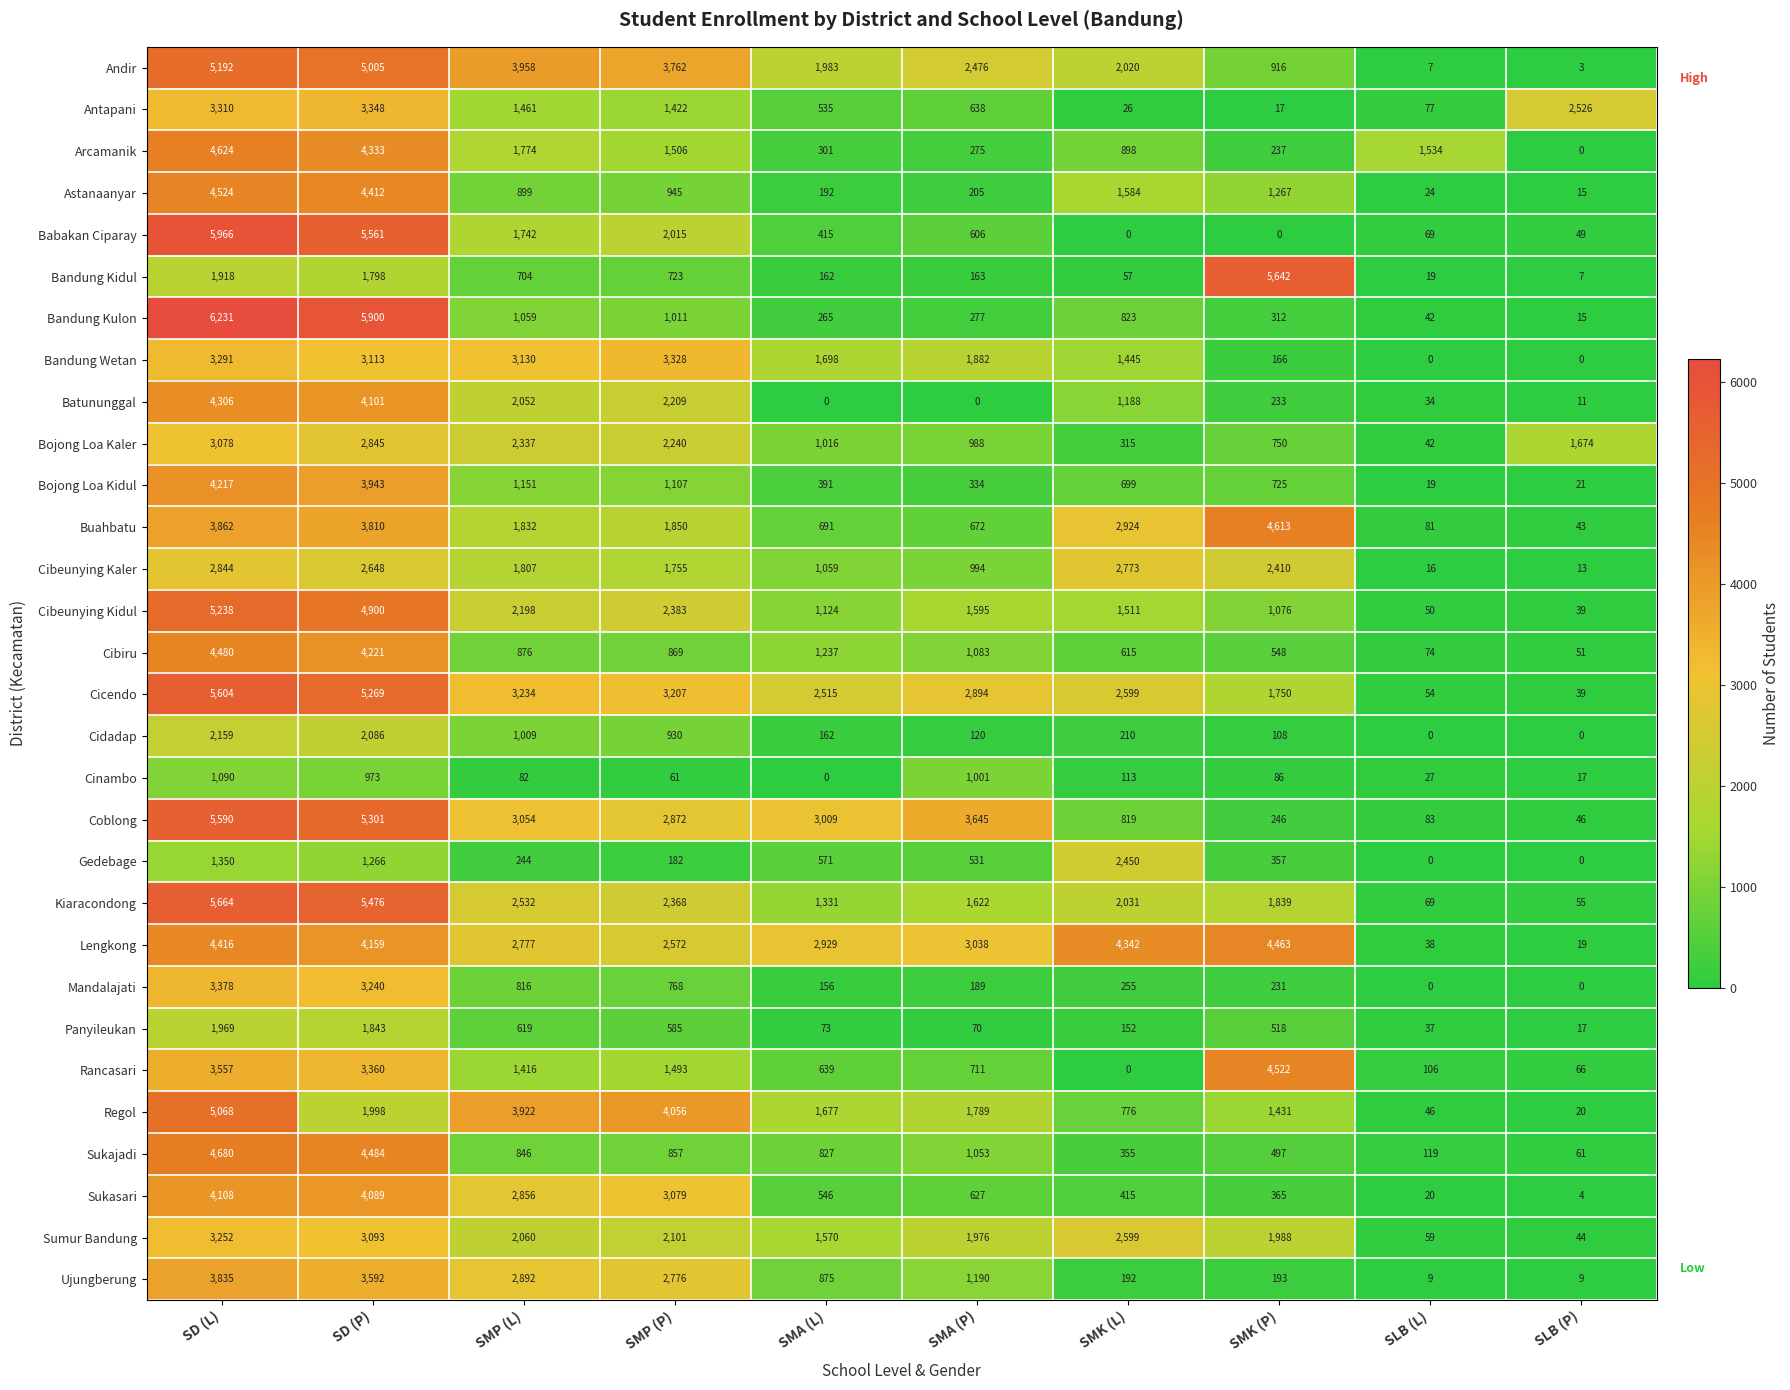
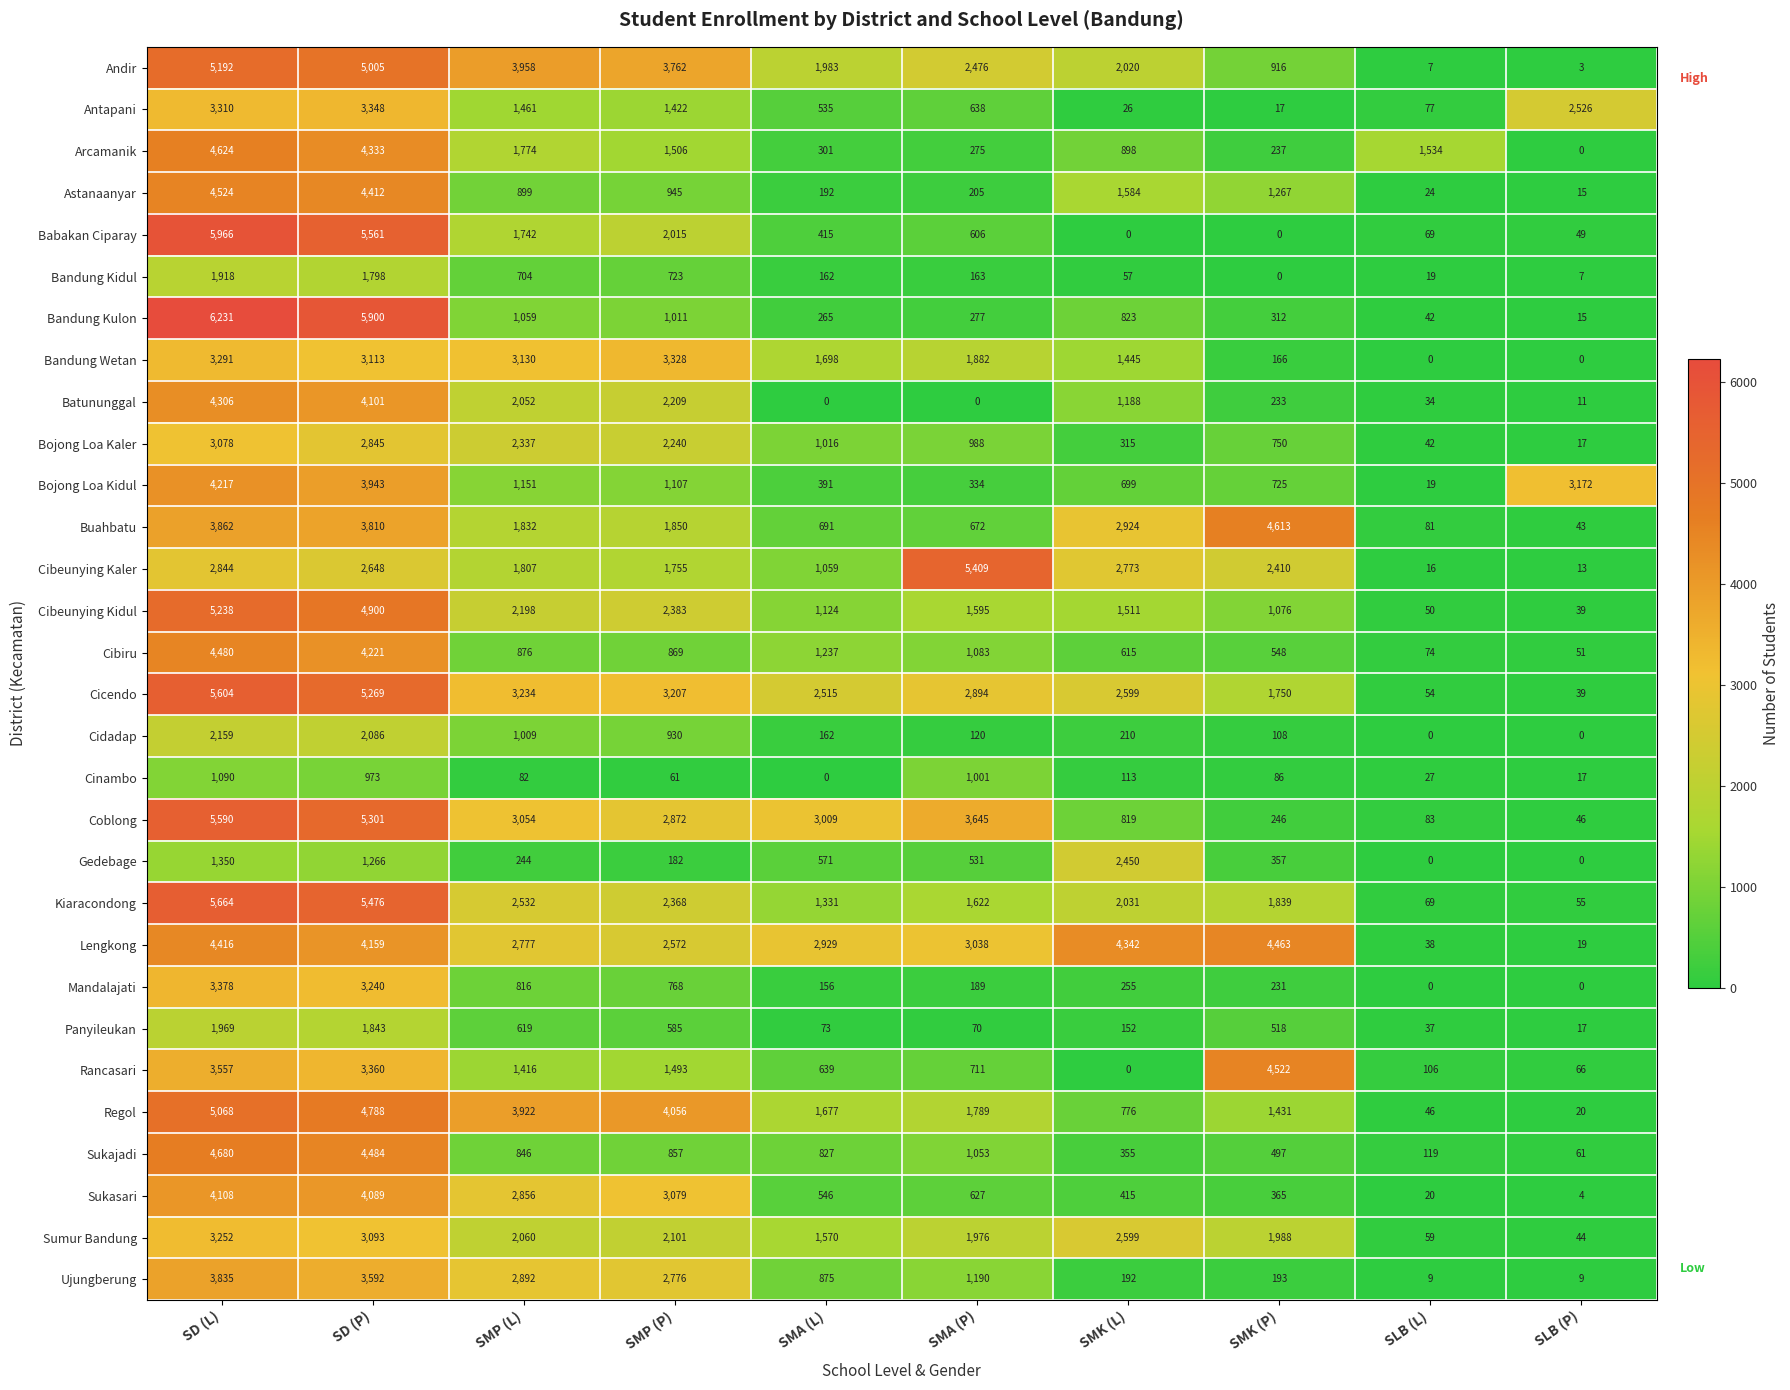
  {
    "Bandung Kidul": {
      "SD (L)": "1,918",
      "SD (P)": "1,798",
      "SMP (L)": "704",
      "SMP (P)": "723",
      "SMA (L)": "162",
      "SMA (P)": "163",
      "SMK (L)": "57",
-     "SMK (P)": "5,642",
+     "SMK (P)": "0",
      "SLB (L)": "19",
      "SLB (P)": "7"
    },
    "Bojong Loa Kaler": {
      "SD (L)": "3,078",
      "SD (P)": "2,845",
      "SMP (L)": "2,337",
      "SMP (P)": "2,240",
      "SMA (L)": "1,016",
      "SMA (P)": "988",
      "SMK (L)": "315",
      "SMK (P)": "750",
      "SLB (L)": "42",
-     "SLB (P)": "1,674"
+     "SLB (P)": "17"
    },
    "Bojong Loa Kidul": {
      "SD (L)": "4,217",
      "SD (P)": "3,943",
      "SMP (L)": "1,151",
      "SMP (P)": "1,107",
      "SMA (L)": "391",
      "SMA (P)": "334",
      "SMK (L)": "699",
      "SMK (P)": "725",
      "SLB (L)": "19",
-     "SLB (P)": "21"
+     "SLB (P)": "3,172"
    },
    "Cibeunying Kaler": {
      "SD (L)": "2,844",
      "SD (P)": "2,648",
      "SMP (L)": "1,807",
      "SMP (P)": "1,755",
      "SMA (L)": "1,059",
-     "SMA (P)": "994",
+     "SMA (P)": "5,409",
      "SMK (L)": "2,773",
      "SMK (P)": "2,410",
      "SLB (L)": "16",
      "SLB (P)": "13"
    },
    "Regol": {
      "SD (L)": "5,068",
-     "SD (P)": "1,998",
+     "SD (P)": "4,788",
      "SMP (L)": "3,922",
      "SMP (P)": "4,056",
      "SMA (L)": "1,677",
      "SMA (P)": "1,789",
      "SMK (L)": "776",
      "SMK (P)": "1,431",
      "SLB (L)": "46",
      "SLB (P)": "20"
    }
  }
